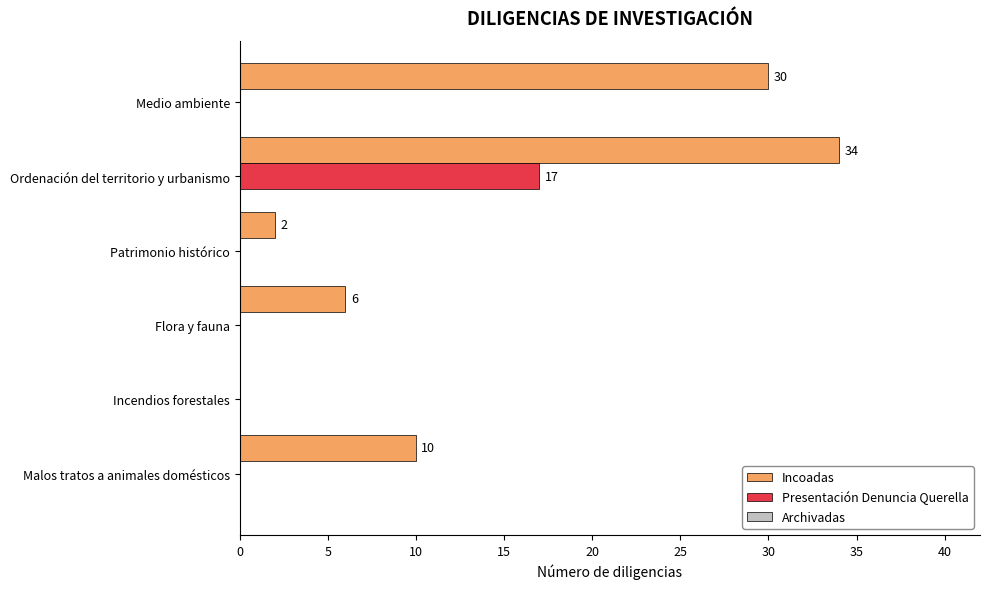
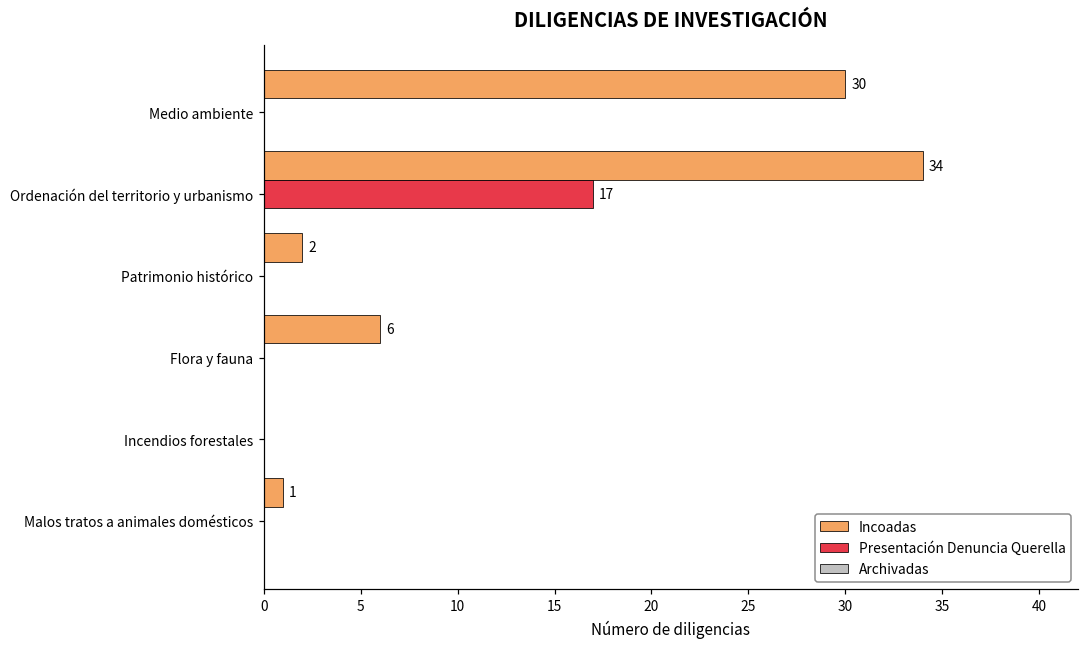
  {
    "Incoadas": {
      "Medio ambiente": 30,
      "Ordenación del territorio y urbanismo": 34,
      "Patrimonio histórico": 2,
      "Flora y fauna": 6,
-     "Malos tratos a animales domésticos": 10
+     "Malos tratos a animales domésticos": 1
    },
    "Presentación Denuncia Querella": {
      "Ordenación del territorio y urbanismo": 17
    },
    "Archivadas": {
      "Medio ambiente": 0.0,
      "Ordenación del territorio y urbanismo": 0.0,
      "Patrimonio histórico": 0.0,
      "Flora y fauna": 0.0,
      "Incendios forestales": 0.0,
      "Malos tratos a animales domésticos": 0.0
    }
  }
